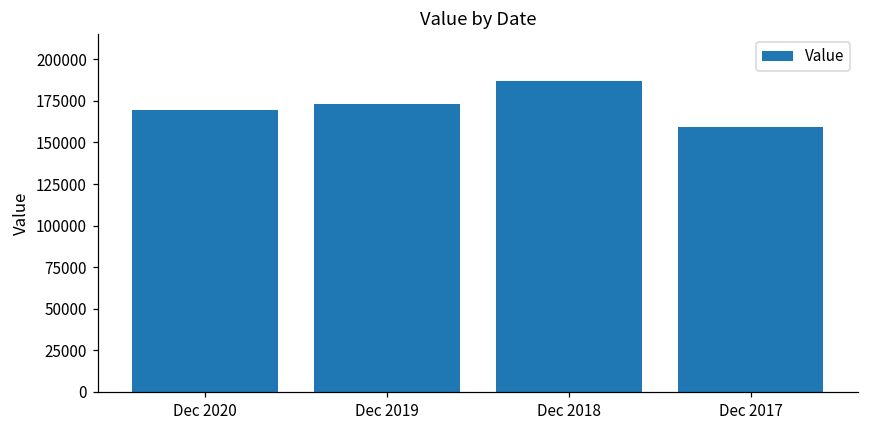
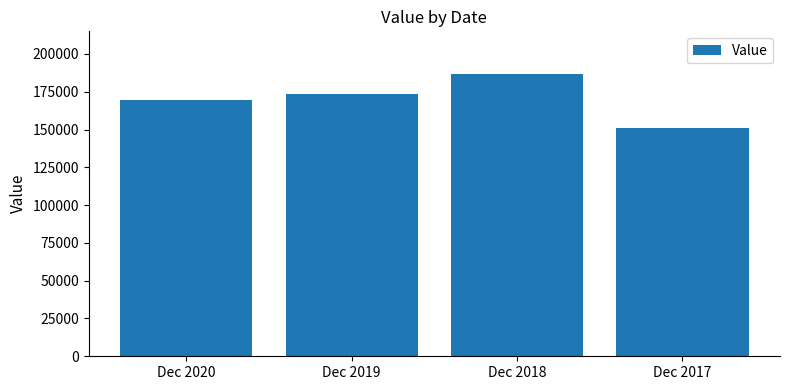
  {
    "Dec 2020": 170000,
    "Dec 2019": 173000,
    "Dec 2018": 187000,
-   "Dec 2017": 159000
+   "Dec 2017": 151000
  }
